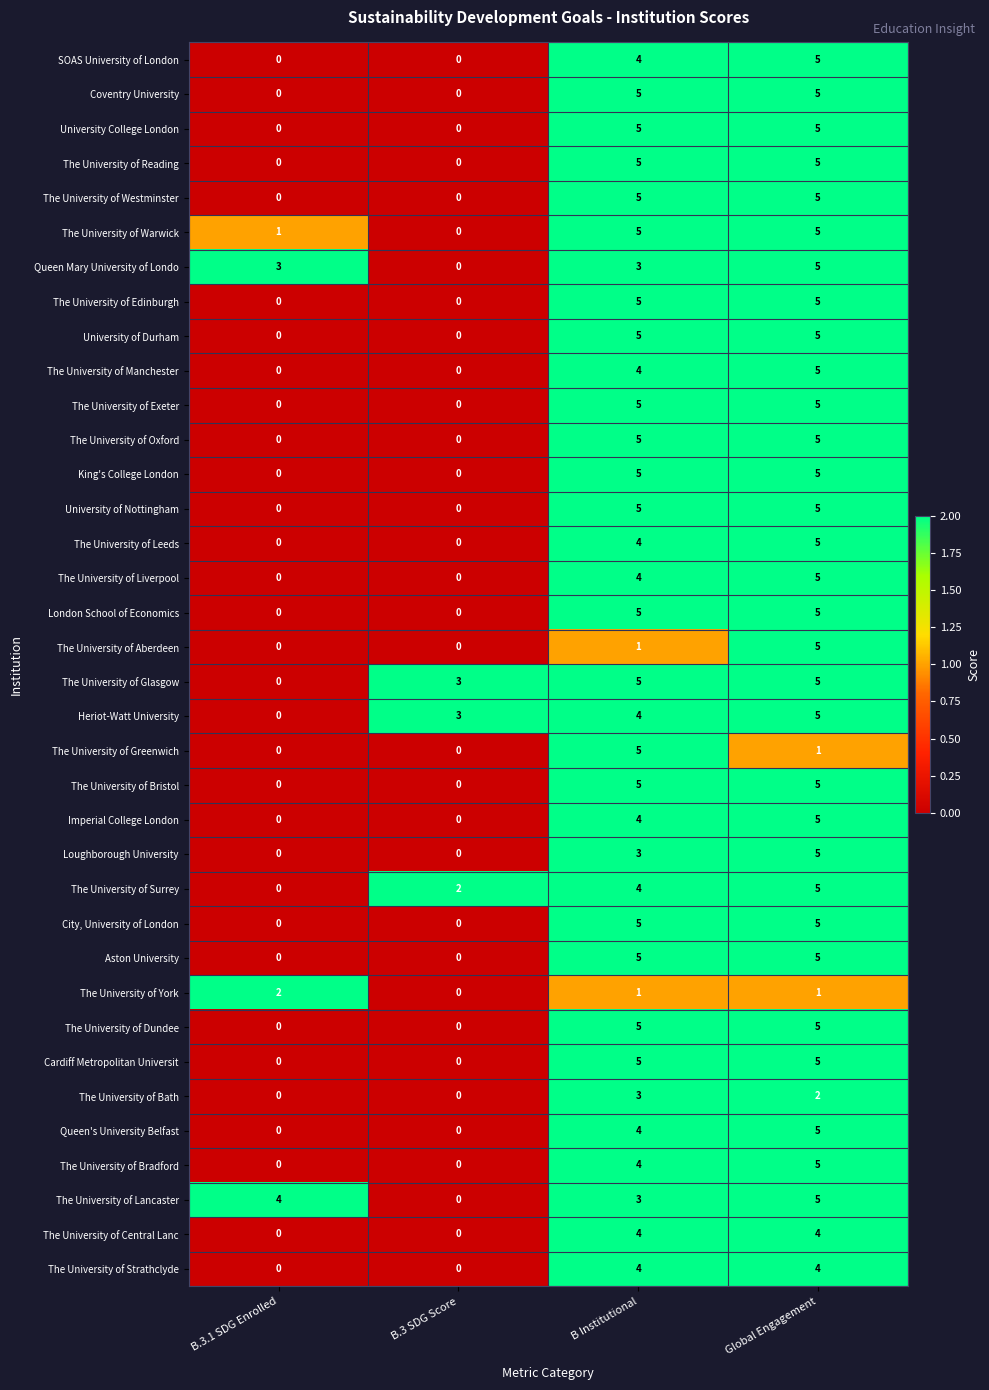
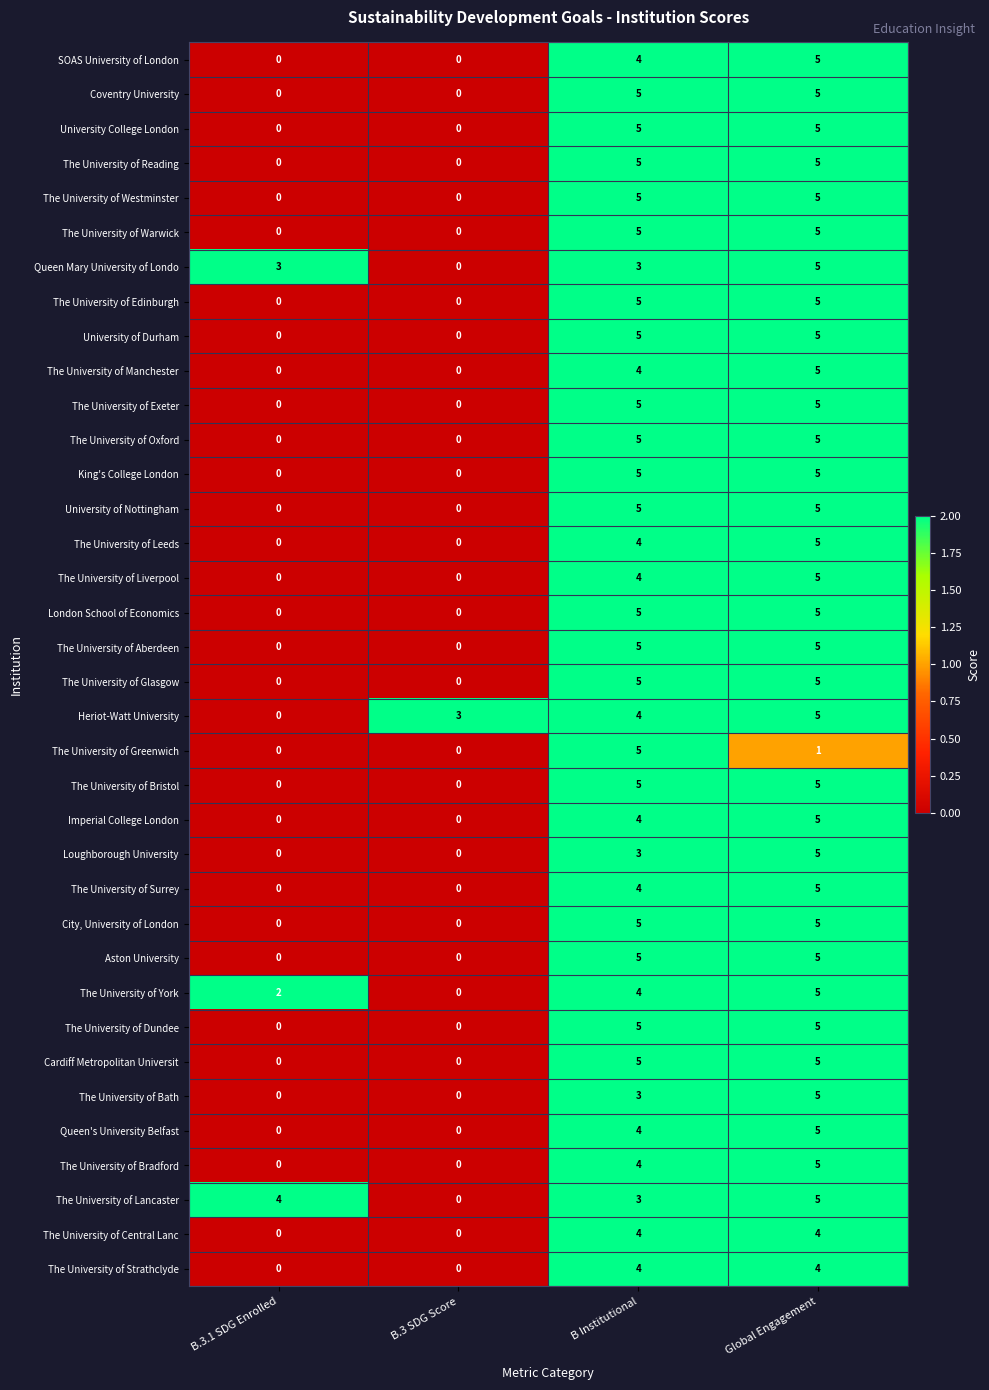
  {
    "SOAS University of London": {
      "B.3.1 SDG Enrolled": 0,
      "B.3 SDG Score": 0,
      "B Institutional": 4,
      "Global Engagement": 5
    },
    "Coventry University": {
      "B.3.1 SDG Enrolled": 0,
      "B.3 SDG Score": 0,
      "B Institutional": 5,
      "Global Engagement": 5
    },
    "University College London": {
      "B.3.1 SDG Enrolled": 0,
      "B.3 SDG Score": 0,
      "B Institutional": 5,
      "Global Engagement": 5
    },
    "The University of Reading": {
      "B.3.1 SDG Enrolled": 0,
      "B.3 SDG Score": 0,
      "B Institutional": 5,
      "Global Engagement": 5
    },
    "The University of Westminster": {
      "B.3.1 SDG Enrolled": 0,
      "B.3 SDG Score": 0,
      "B Institutional": 5,
      "Global Engagement": 5
    },
    "The University of Warwick": {
-     "B.3.1 SDG Enrolled": 1,
+     "B.3.1 SDG Enrolled": 0,
      "B.3 SDG Score": 0,
      "B Institutional": 5,
      "Global Engagement": 5
    },
    "Queen Mary University of Londo": {
      "B.3.1 SDG Enrolled": 3,
      "B.3 SDG Score": 0,
      "B Institutional": 3,
      "Global Engagement": 5
    },
    "The University of Edinburgh": {
      "B.3.1 SDG Enrolled": 0,
      "B.3 SDG Score": 0,
      "B Institutional": 5,
      "Global Engagement": 5
    },
    "University of Durham": {
      "B.3.1 SDG Enrolled": 0,
      "B.3 SDG Score": 0,
      "B Institutional": 5,
      "Global Engagement": 5
    },
    "The University of Manchester": {
      "B.3.1 SDG Enrolled": 0,
      "B.3 SDG Score": 0,
      "B Institutional": 4,
      "Global Engagement": 5
    },
    "The University of Exeter": {
      "B.3.1 SDG Enrolled": 0,
      "B.3 SDG Score": 0,
      "B Institutional": 5,
      "Global Engagement": 5
    },
    "The University of Oxford": {
      "B.3.1 SDG Enrolled": 0,
      "B.3 SDG Score": 0,
      "B Institutional": 5,
      "Global Engagement": 5
    },
    "King's College London": {
      "B.3.1 SDG Enrolled": 0,
      "B.3 SDG Score": 0,
      "B Institutional": 5,
      "Global Engagement": 5
    },
    "University of Nottingham": {
      "B.3.1 SDG Enrolled": 0,
      "B.3 SDG Score": 0,
      "B Institutional": 5,
      "Global Engagement": 5
    },
    "The University of Leeds": {
      "B.3.1 SDG Enrolled": 0,
      "B.3 SDG Score": 0,
      "B Institutional": 4,
      "Global Engagement": 5
    },
    "The University of Liverpool": {
      "B.3.1 SDG Enrolled": 0,
      "B.3 SDG Score": 0,
      "B Institutional": 4,
      "Global Engagement": 5
    },
    "London School of Economics": {
      "B.3.1 SDG Enrolled": 0,
      "B.3 SDG Score": 0,
      "B Institutional": 5,
      "Global Engagement": 5
    },
    "The University of Aberdeen": {
      "B.3.1 SDG Enrolled": 0,
      "B.3 SDG Score": 0,
-     "B Institutional": 1,
+     "B Institutional": 5,
      "Global Engagement": 5
    },
    "The University of Glasgow": {
      "B.3.1 SDG Enrolled": 0,
-     "B.3 SDG Score": 3,
+     "B.3 SDG Score": 0,
      "B Institutional": 5,
      "Global Engagement": 5
    },
    "Heriot-Watt University": {
      "B.3.1 SDG Enrolled": 0,
      "B.3 SDG Score": 3,
      "B Institutional": 4,
      "Global Engagement": 5
    },
    "The University of Greenwich": {
      "B.3.1 SDG Enrolled": 0,
      "B.3 SDG Score": 0,
      "B Institutional": 5,
      "Global Engagement": 1
    },
    "The University of Bristol": {
      "B.3.1 SDG Enrolled": 0,
      "B.3 SDG Score": 0,
      "B Institutional": 5,
      "Global Engagement": 5
    },
    "Imperial College London": {
      "B.3.1 SDG Enrolled": 0,
      "B.3 SDG Score": 0,
      "B Institutional": 4,
      "Global Engagement": 5
    },
    "Loughborough University": {
      "B.3.1 SDG Enrolled": 0,
      "B.3 SDG Score": 0,
      "B Institutional": 3,
      "Global Engagement": 5
    },
    "The University of Surrey": {
      "B.3.1 SDG Enrolled": 0,
-     "B.3 SDG Score": 2,
+     "B.3 SDG Score": 0,
      "B Institutional": 4,
      "Global Engagement": 5
    },
    "City, University of London": {
      "B.3.1 SDG Enrolled": 0,
      "B.3 SDG Score": 0,
      "B Institutional": 5,
      "Global Engagement": 5
    },
    "Aston University": {
      "B.3.1 SDG Enrolled": 0,
      "B.3 SDG Score": 0,
      "B Institutional": 5,
      "Global Engagement": 5
    },
    "The University of York": {
      "B.3.1 SDG Enrolled": 2,
      "B.3 SDG Score": 0,
-     "B Institutional": 1,
-     "Global Engagement": 1
+     "B Institutional": 4,
+     "Global Engagement": 5
    },
    "The University of Dundee": {
      "B.3.1 SDG Enrolled": 0,
      "B.3 SDG Score": 0,
      "B Institutional": 5,
      "Global Engagement": 5
    },
    "Cardiff Metropolitan Universit": {
      "B.3.1 SDG Enrolled": 0,
      "B.3 SDG Score": 0,
      "B Institutional": 5,
      "Global Engagement": 5
    },
    "The University of Bath": {
      "B.3.1 SDG Enrolled": 0,
      "B.3 SDG Score": 0,
      "B Institutional": 3,
-     "Global Engagement": 2
+     "Global Engagement": 5
    },
    "Queen's University Belfast": {
      "B.3.1 SDG Enrolled": 0,
      "B.3 SDG Score": 0,
      "B Institutional": 4,
      "Global Engagement": 5
    },
    "The University of Bradford": {
      "B.3.1 SDG Enrolled": 0,
      "B.3 SDG Score": 0,
      "B Institutional": 4,
      "Global Engagement": 5
    },
    "The University of Lancaster": {
      "B.3.1 SDG Enrolled": 4,
      "B.3 SDG Score": 0,
      "B Institutional": 3,
      "Global Engagement": 5
    },
    "The University of Central Lanc": {
      "B.3.1 SDG Enrolled": 0,
      "B.3 SDG Score": 0,
      "B Institutional": 4,
      "Global Engagement": 4
    },
    "The University of Strathclyde": {
      "B.3.1 SDG Enrolled": 0,
      "B.3 SDG Score": 0,
      "B Institutional": 4,
      "Global Engagement": 4
    }
  }
